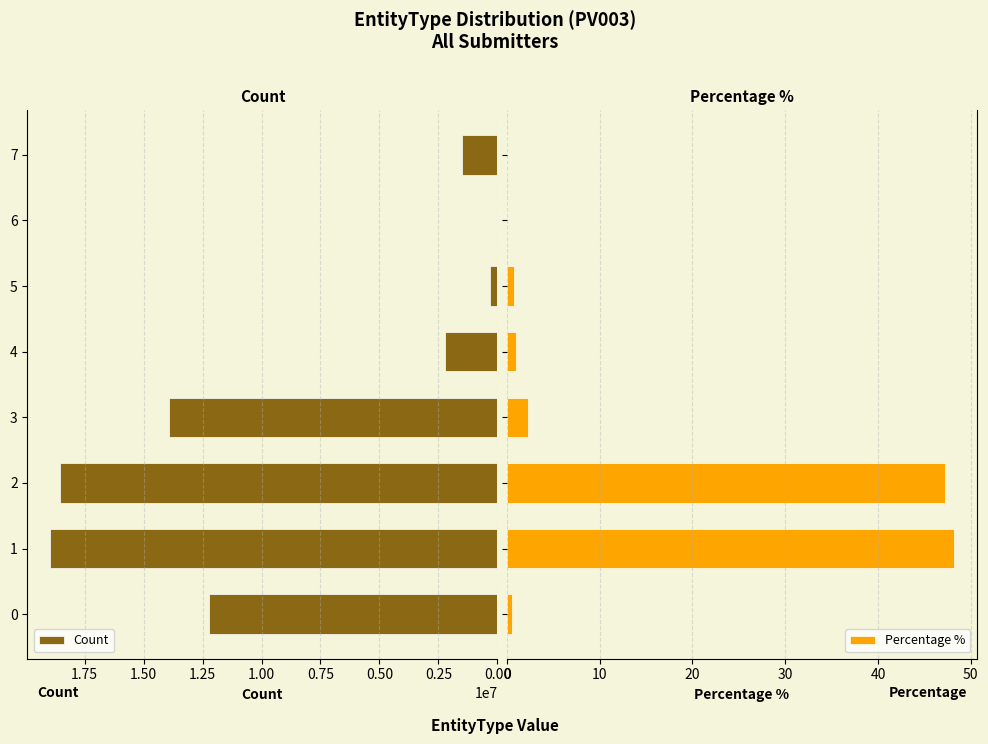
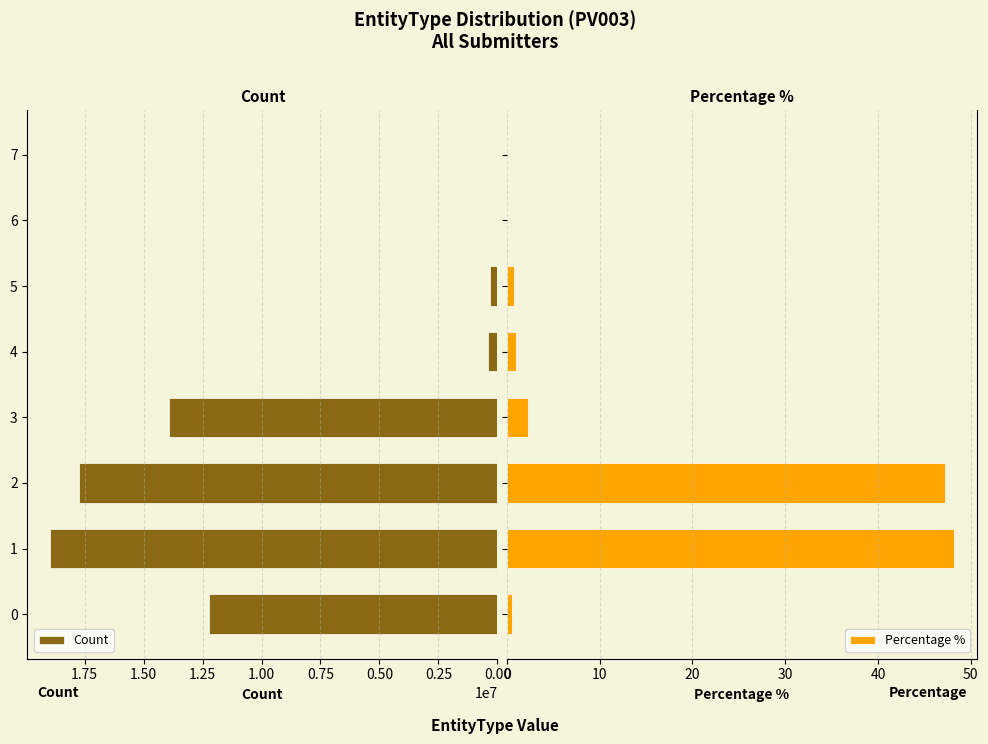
  {
    "Count": {
-     "7": 1500000,
+     "7": 0,
      "5": 300000,
-     "4": 2200000,
+     "4": 400000,
      "3": 13900000,
-     "2": 18600000,
+     "2": 17800000,
      "1": 19000000,
      "0": 12200000
    }
  }
